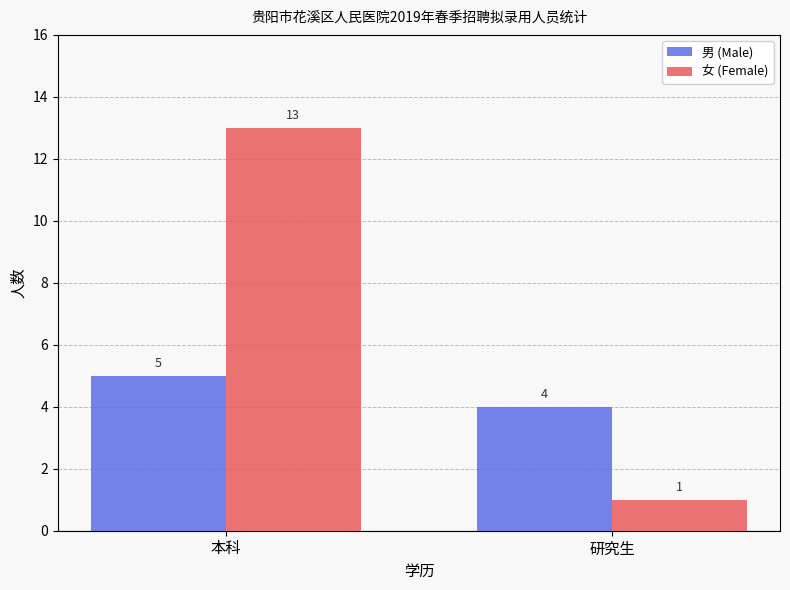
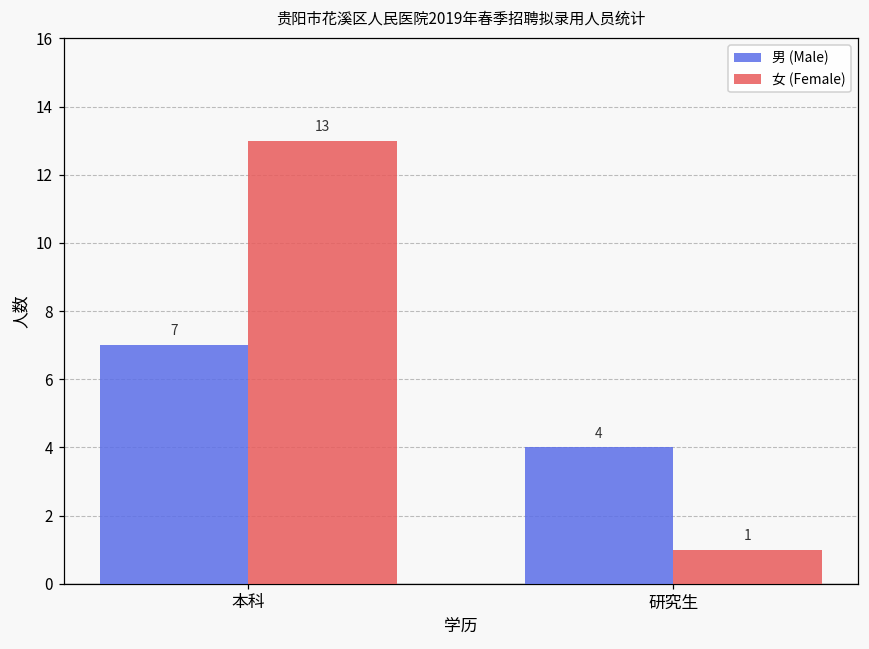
  {
    "男 (Male)": {
-     "本科": 5,
+     "本科": 7,
      "研究生": 4
    },
    "女 (Female)": {
      "本科": 13,
      "研究生": 1
    }
  }
